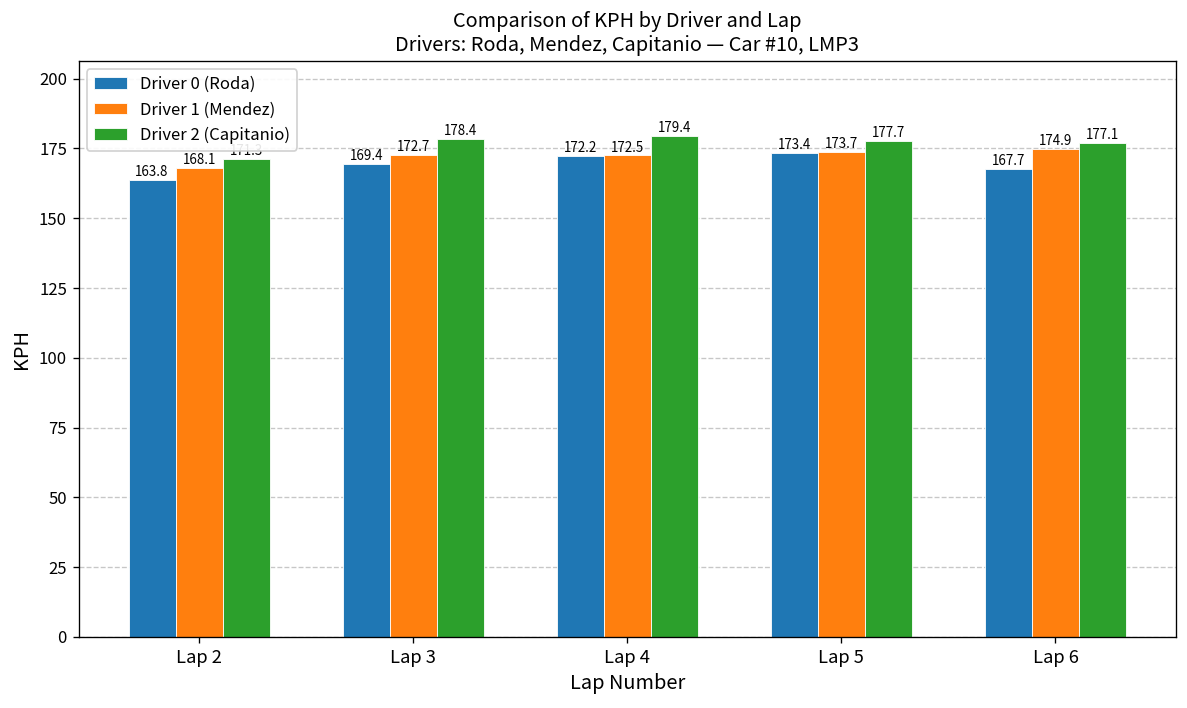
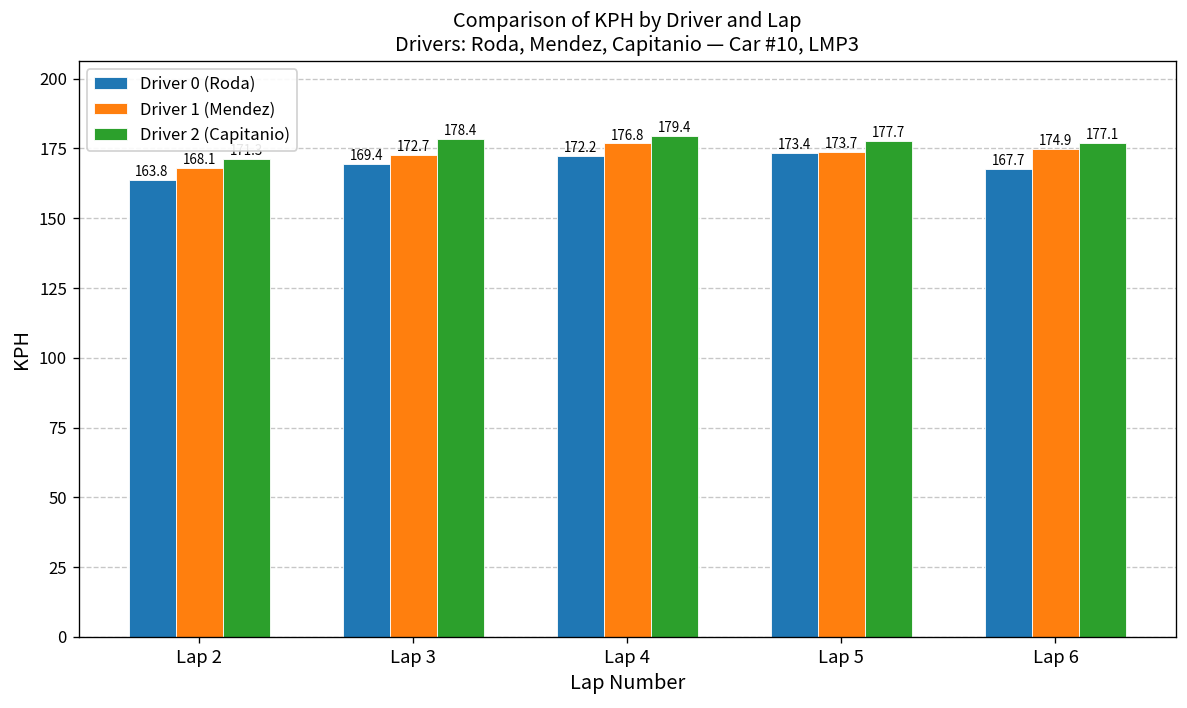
  {
    "Driver 0 (Roda)": {
      "Lap 2": 163.8,
      "Lap 3": 169.4,
      "Lap 4": 172.2,
      "Lap 5": 173.4,
      "Lap 6": 167.7
    },
    "Driver 1 (Mendez)": {
      "Lap 2": 168.1,
      "Lap 3": 172.7,
-     "Lap 4": 172.5,
+     "Lap 4": 176.8,
      "Lap 5": 173.7,
      "Lap 6": 174.9
    },
    "Driver 2 (Capitanio)": {
      "Lap 3": 178.4,
      "Lap 4": 179.4,
      "Lap 5": 177.7,
      "Lap 6": 177.1
    }
  }
